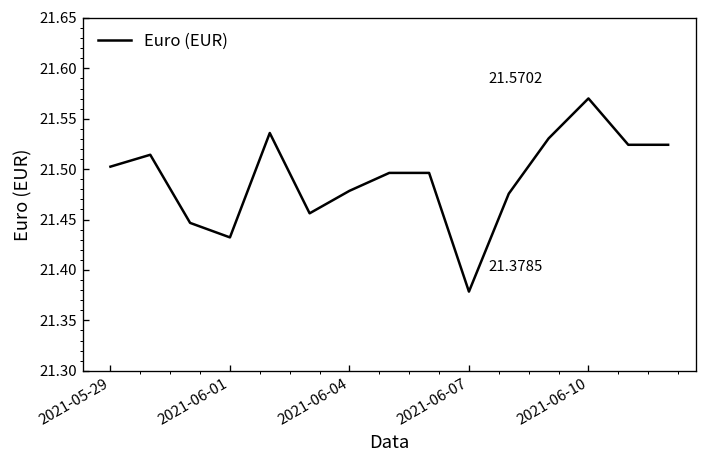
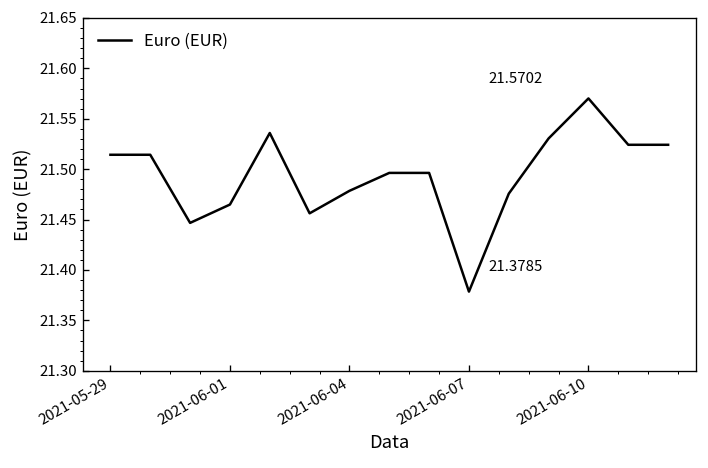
  {
-   "2021-05-29": 21.50,
-   "2021-06-01": 21.43,
+   "2021-05-29": 21.51,
+   "2021-06-01": 21.46,
    "2021-06-04": 21.48,
    "2021-06-10": 21.57
  }
